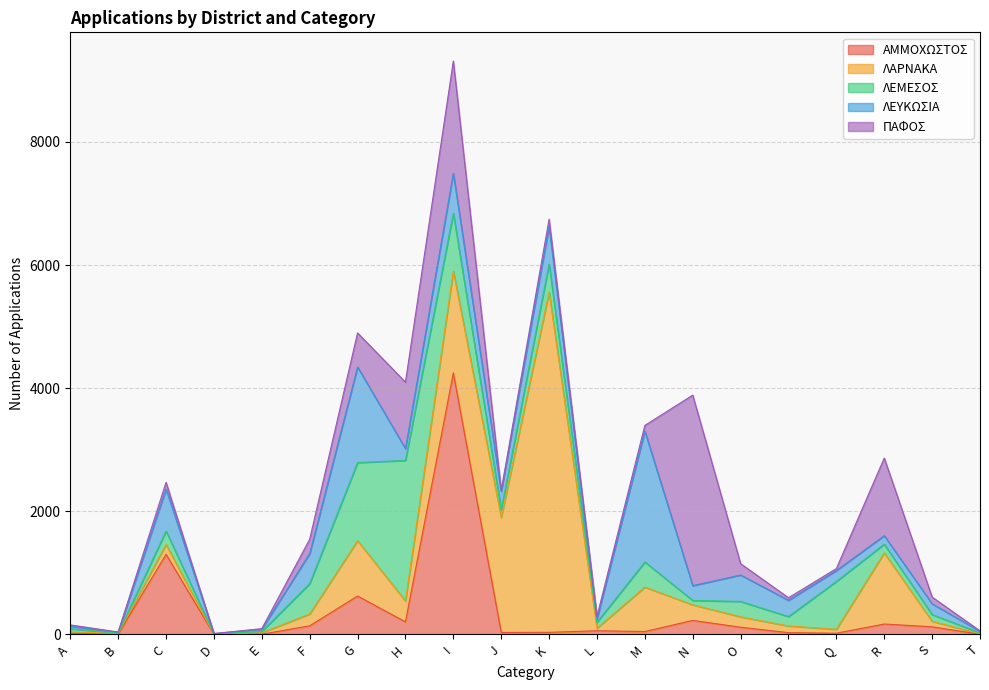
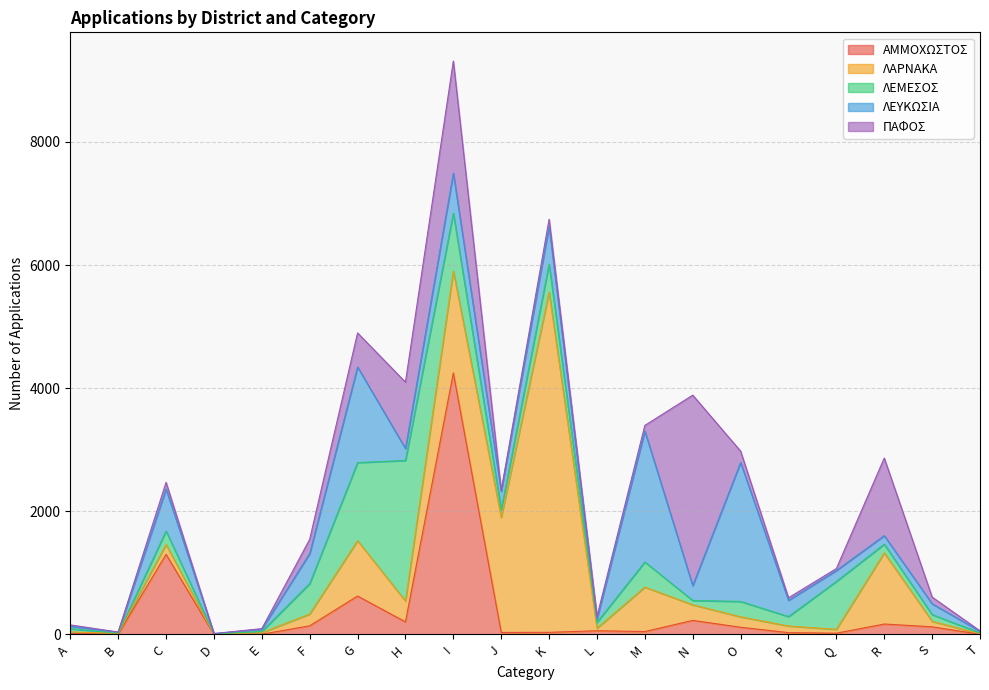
  {
    "ΑΜΜΟΧΩΣΤΟΣ": {
      "C": 1300,
      "F": 100,
      "G": 600,
      "H": 200,
      "I": 4200,
      "J": 0,
      "K": 0,
      "M": 0,
      "N": 200,
      "O": 100,
      "P": 0,
      "Q": 0,
      "R": 200,
      "S": 100
    },
    "ΛΑΡΝΑΚΑ": {
      "C": 200,
      "F": 200,
      "G": 900,
      "H": 300,
      "I": 1700,
      "J": 1900,
      "K": 5500,
      "M": 700,
      "N": 300,
      "O": 200,
      "P": 100,
      "Q": 100,
      "R": 1200,
      "S": 100
    },
    "ΛΕΜΕΣΟΣ": {
      "C": 200,
      "F": 500,
      "G": 1300,
      "H": 2300,
      "I": 900,
      "J": 100,
      "K": 500,
      "L": 100,
      "M": 400,
      "N": 100,
      "O": 300,
      "P": 200,
      "Q": 800,
      "R": 100,
      "S": 100
    },
    "ΛΕΥΚΩΣΙΑ": {
      "C": 700,
      "F": 500,
      "G": 1600,
      "H": 200,
      "I": 700,
      "K": 600,
      "L": 100,
      "M": 2100,
      "N": 200,
-     "O": 400,
+     "O": 2300,
      "R": 100,
      "S": 200
    },
    "ΠΑΦΟΣ": {
      "C": 100,
      "F": 200,
      "G": 600,
      "H": 1100,
      "I": 1800,
      "K": 100,
      "L": 0,
      "M": 100,
      "N": 3100,
      "O": 200,
      "R": 1300,
      "S": 100
    }
  }
